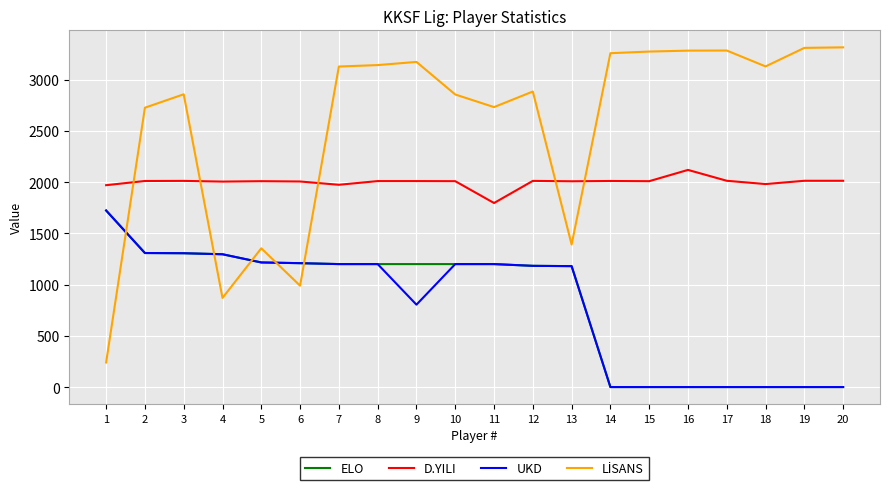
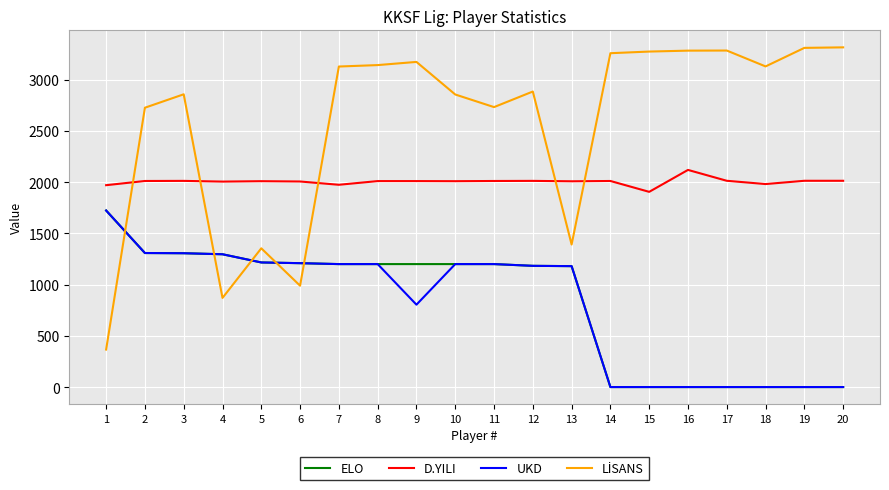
  {
    "ELO": {
      "9": 1200
    },
    "D.YILI": {
      "1": 1970,
      "2": 2010,
      "3": 2010,
      "4": 2010,
      "5": 2010,
      "6": 2010,
      "7": 1970,
      "8": 2010,
      "9": 2010,
      "10": 2010,
-     "11": 1800,
+     "11": 2010,
      "12": 2010,
      "13": 2010,
      "14": 2010,
-     "15": 2010,
+     "15": 1910,
      "16": 2120,
      "17": 2010,
      "18": 1980,
      "19": 2010,
      "20": 2010
    },
    "UKD": {
      "9": 800
    },
    "LİSANS": {
-     "1": 240,
+     "1": 370,
      "2": 2730,
      "3": 2860,
      "4": 870,
      "5": 1350,
      "6": 990,
      "7": 3130,
      "8": 3140,
      "9": 3170,
      "10": 2860,
      "11": 2730,
      "12": 2880,
      "13": 1390,
      "14": 3260,
      "15": 3270,
      "16": 3280,
      "17": 3280,
      "18": 3130,
      "19": 3310,
      "20": 3320
    }
  }
